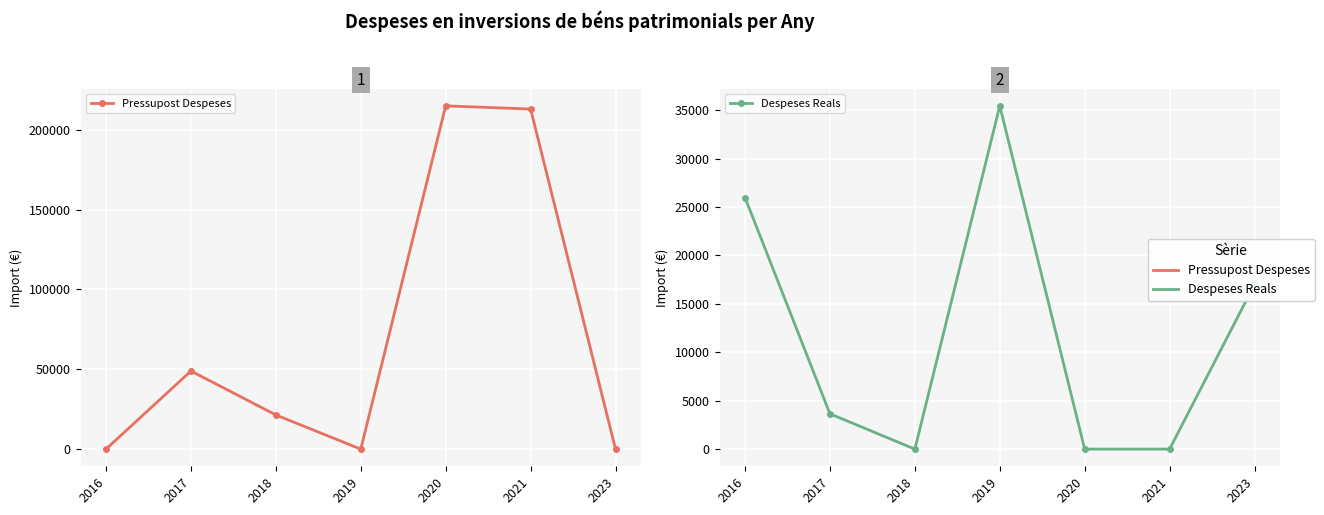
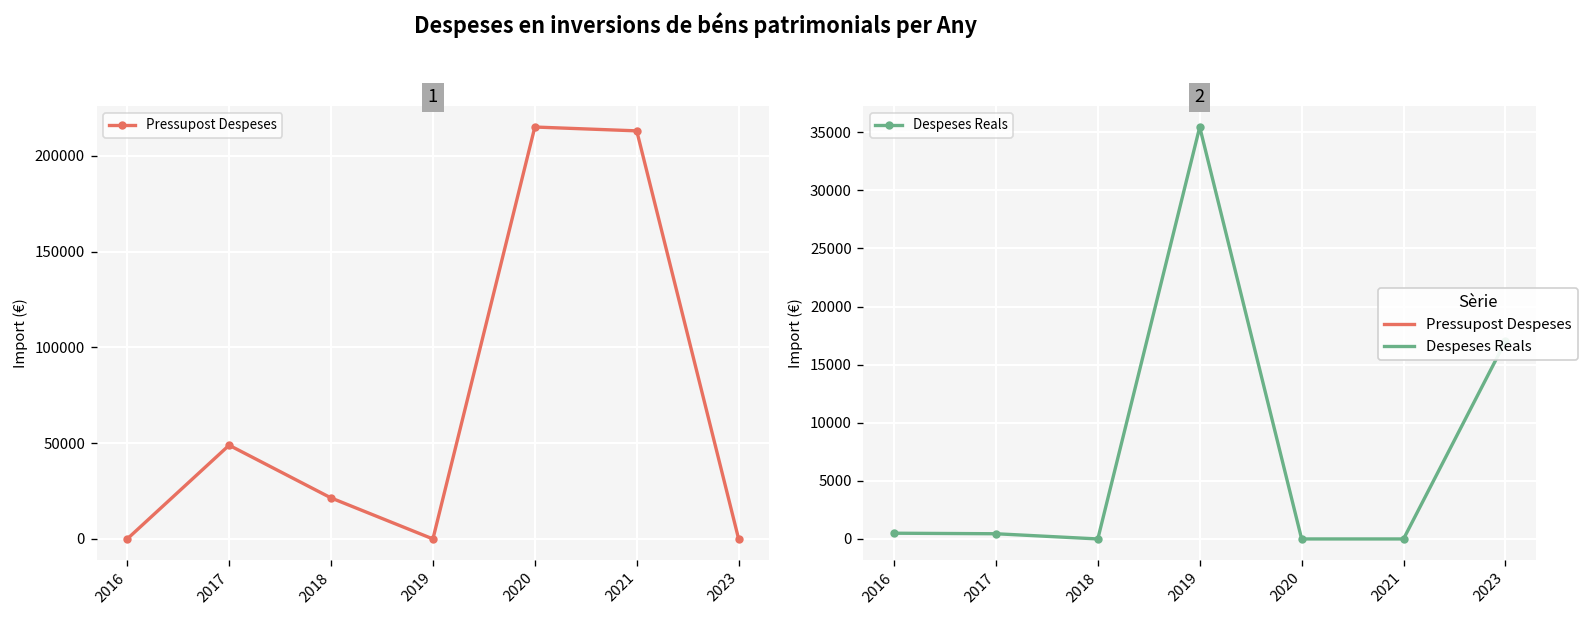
  {
    "1": {
      "2016": 0,
      "2017": 49000,
      "2018": 21000,
      "2019": 0,
      "2020": 215000,
      "2021": 213000,
      "2023": 0
    },
    "2": {
-     "2016": 26000,
-     "2017": 4000,
+     "2016": 0,
+     "2017": 0,
      "2018": 0,
      "2019": 35000,
      "2020": 0,
      "2021": 0
    }
  }
